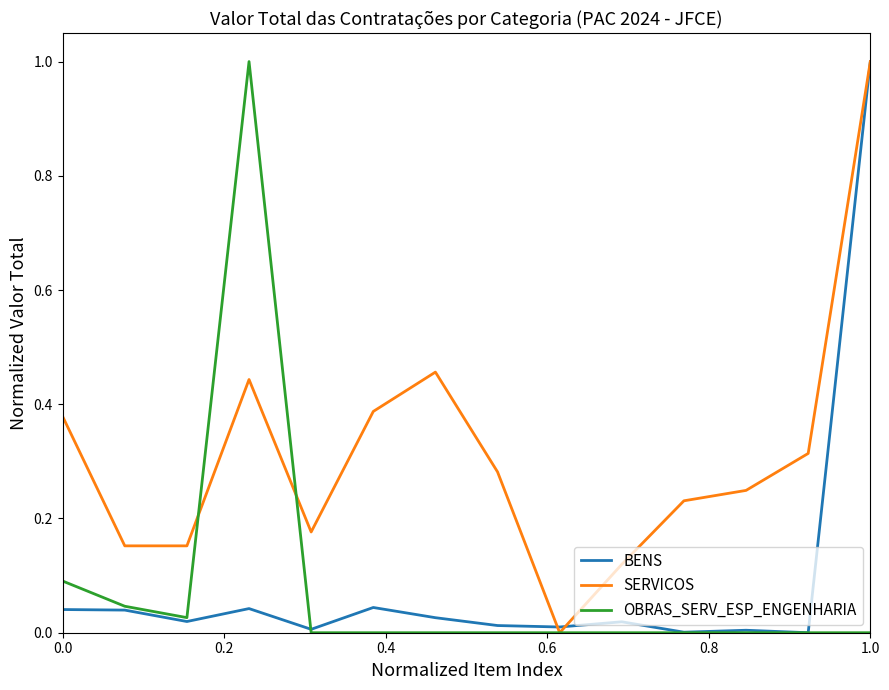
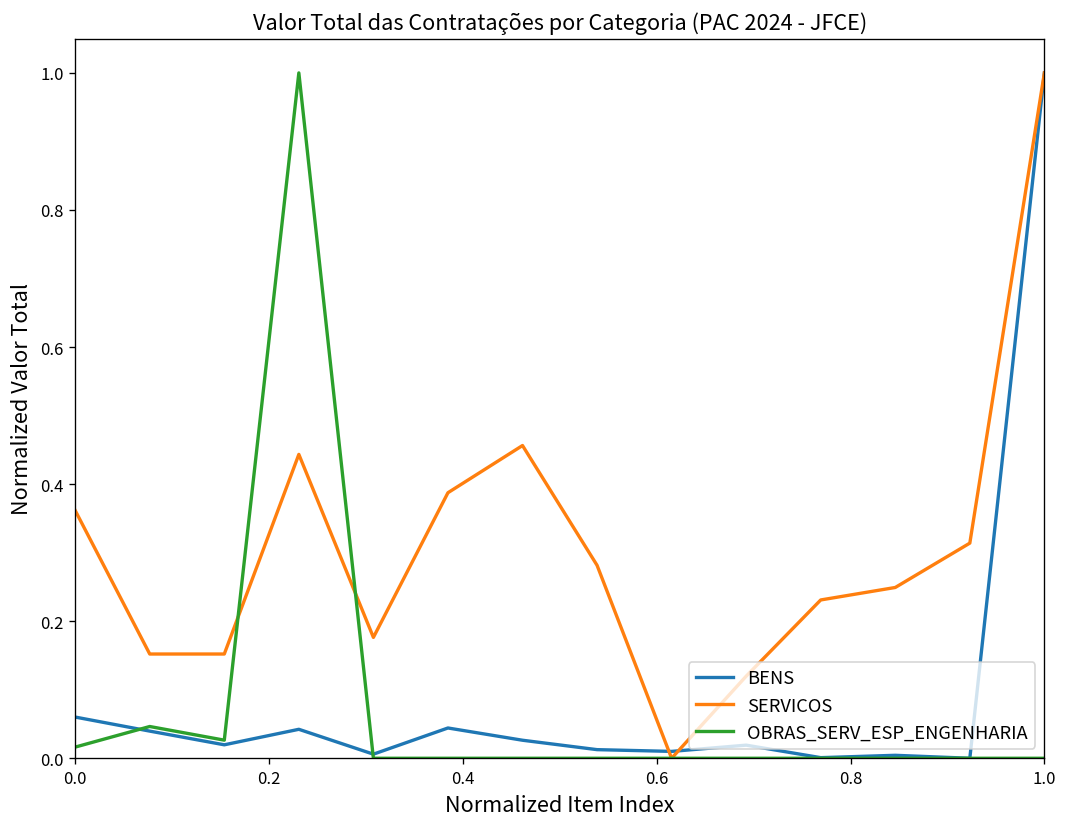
  {
    "BENS": {
-     "0.0": 0.04
+     "0.0": 0.06
    },
    "SERVICOS": {
-     "0.0": 0.38
+     "0.0": 0.36
    },
    "OBRAS_SERV_ESP_ENGENHARIA": {
-     "0.0": 0.09,
+     "0.0": 0.02,
      "1.0": 0.00
    }
  }
